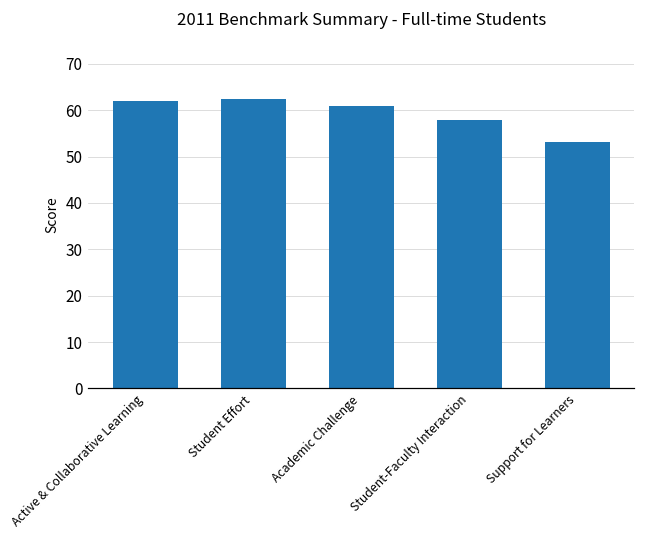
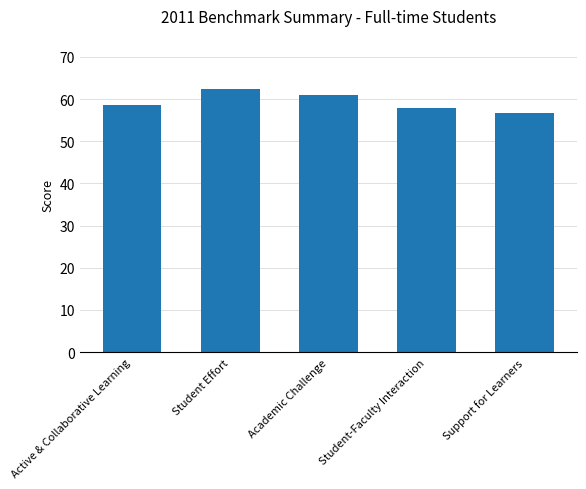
  {
-   "Active & Collaborative Learning": 62,
+   "Active & Collaborative Learning": 59,
    "Student Effort": 62,
    "Academic Challenge": 61,
    "Student-Faculty Interaction": 58,
-   "Support for Learners": 53
+   "Support for Learners": 57
  }
